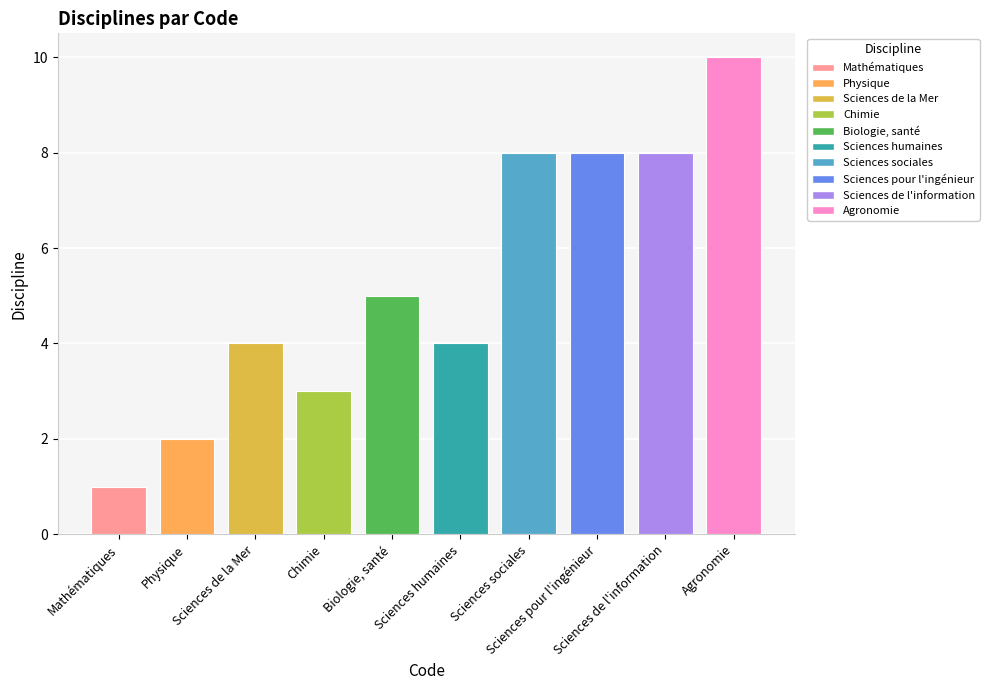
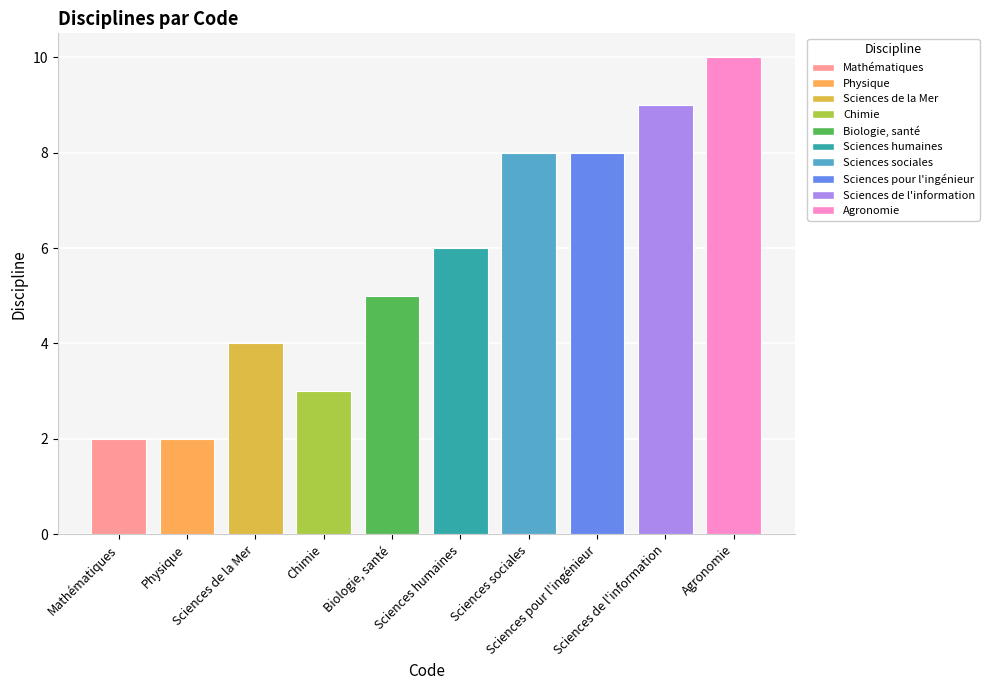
  {
-   "Mathématiques": 1,
+   "Mathématiques": 2,
    "Physique": 2,
    "Sciences de la Mer": 4,
    "Chimie": 3,
    "Biologie, santé": 5,
-   "Sciences humaines": 4,
+   "Sciences humaines": 6,
    "Sciences sociales": 8,
    "Sciences pour l'ingénieur": 8,
-   "Sciences de l'information": 8,
+   "Sciences de l'information": 9,
    "Agronomie": 10
  }
